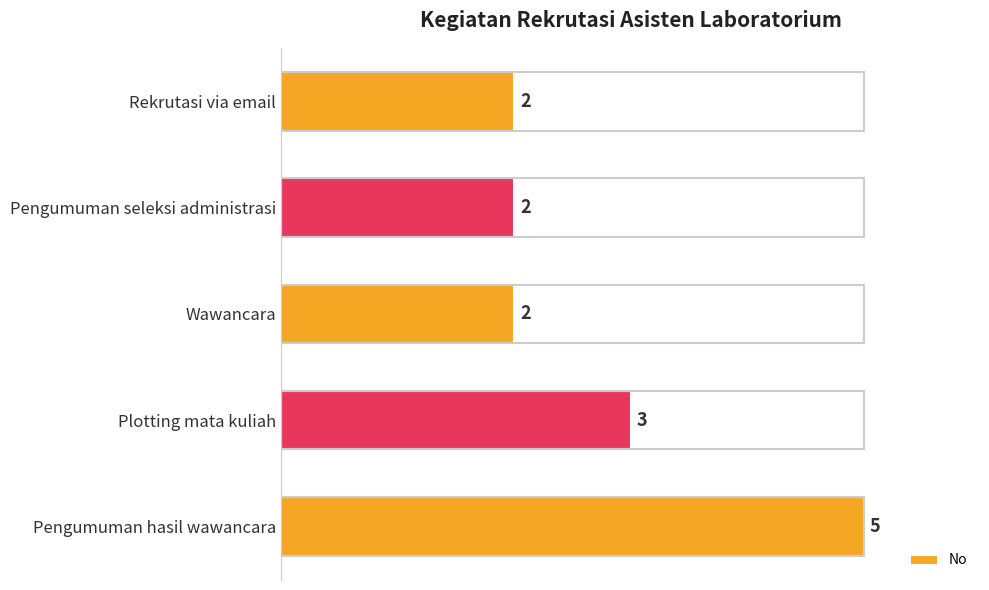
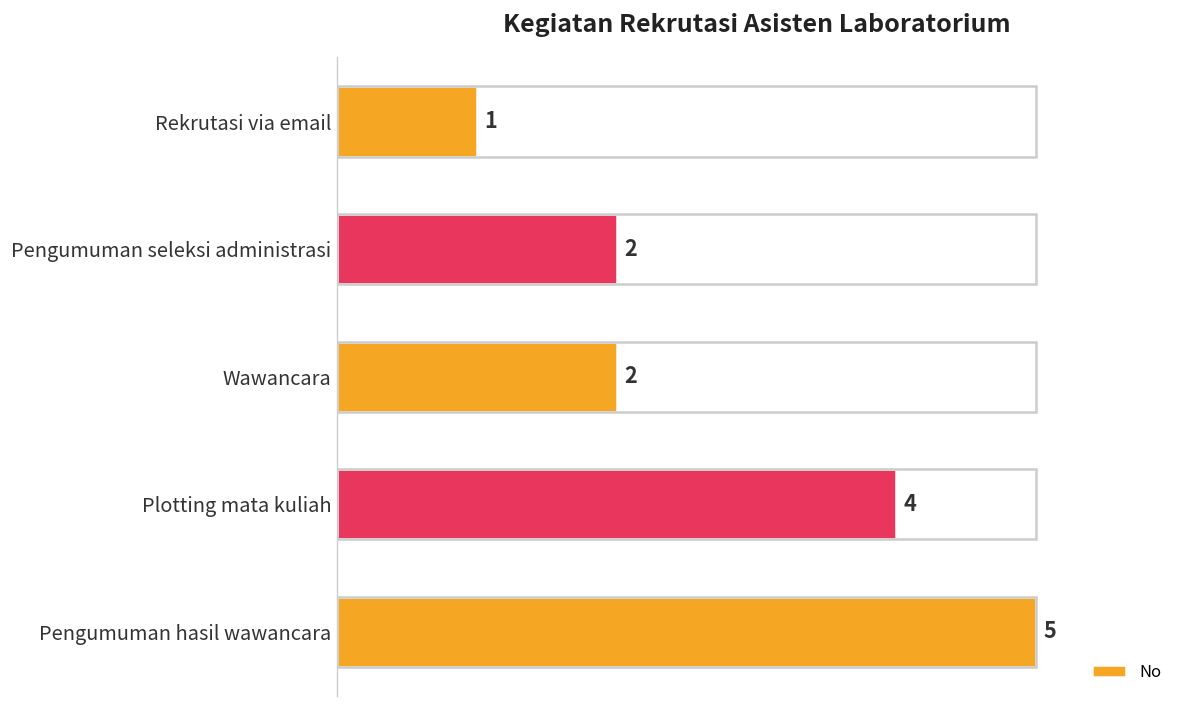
  {
-   "Rekrutasi via email": 2,
+   "Rekrutasi via email": 1,
    "Pengumuman seleksi administrasi": 2,
    "Wawancara": 2,
-   "Plotting mata kuliah": 3,
+   "Plotting mata kuliah": 4,
    "Pengumuman hasil wawancara": 5
  }
